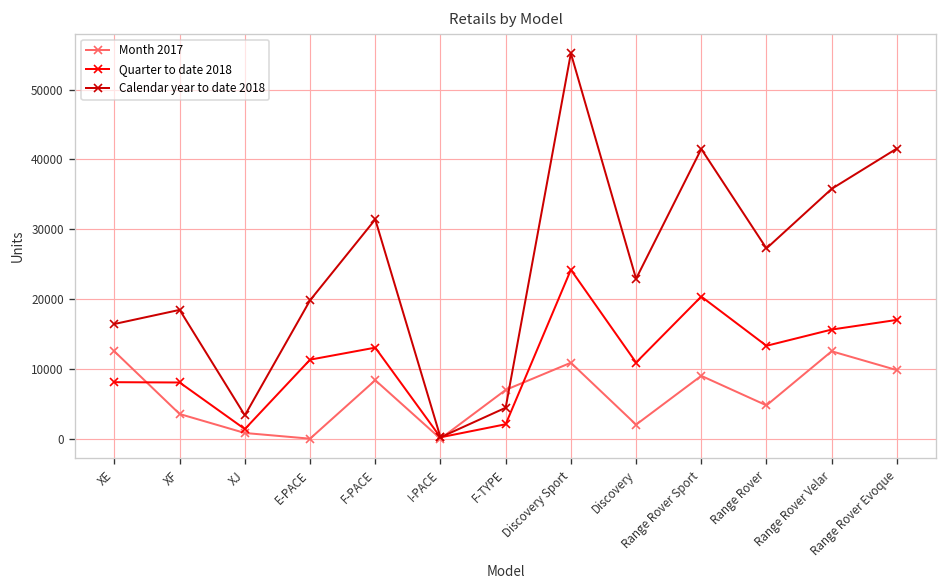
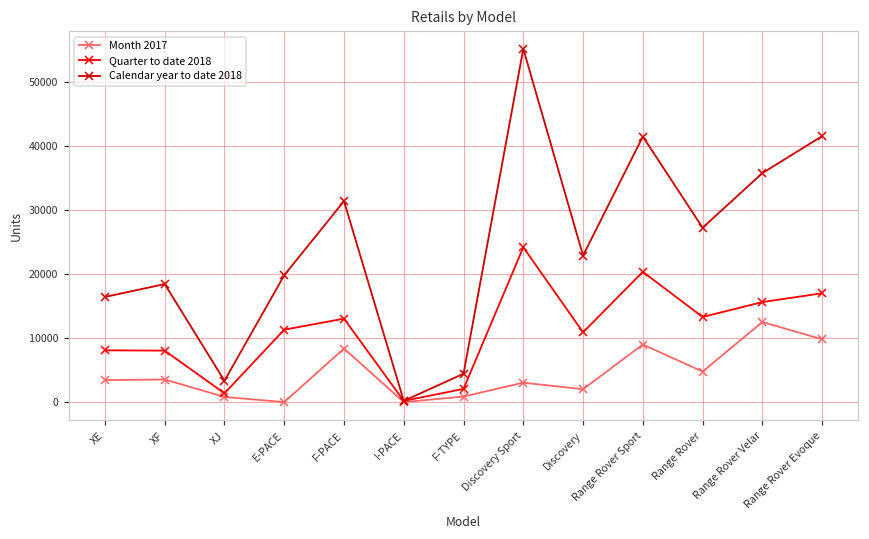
  {
    "Month 2017": {
-     "XE": 12000,
+     "XE": 3000,
      "XF": 4000,
      "XJ": 1000,
      "E-PACE": 0,
      "F-PACE": 8000,
-     "F-TYPE": 7000,
-     "Discovery Sport": 11000,
+     "F-TYPE": 1000,
+     "Discovery Sport": 3000,
      "Discovery": 2000,
      "Range Rover Sport": 9000,
      "Range Rover": 5000,
      "Range Rover Velar": 13000,
      "Range Rover Evoque": 10000
    }
  }
